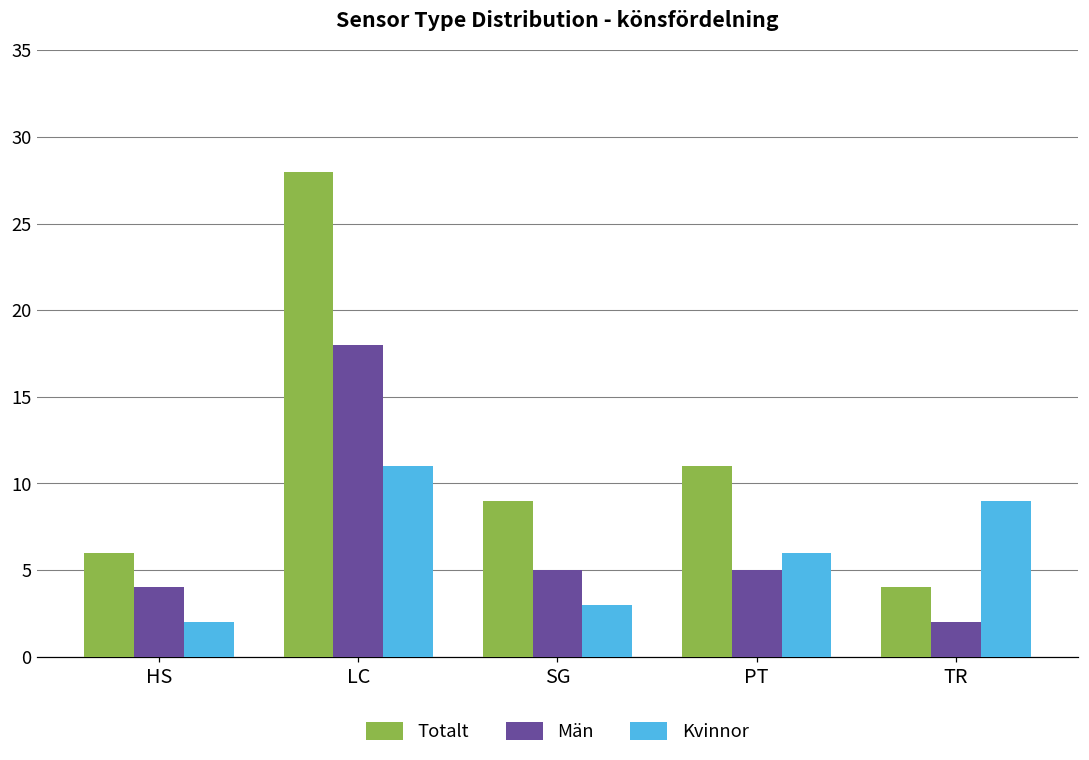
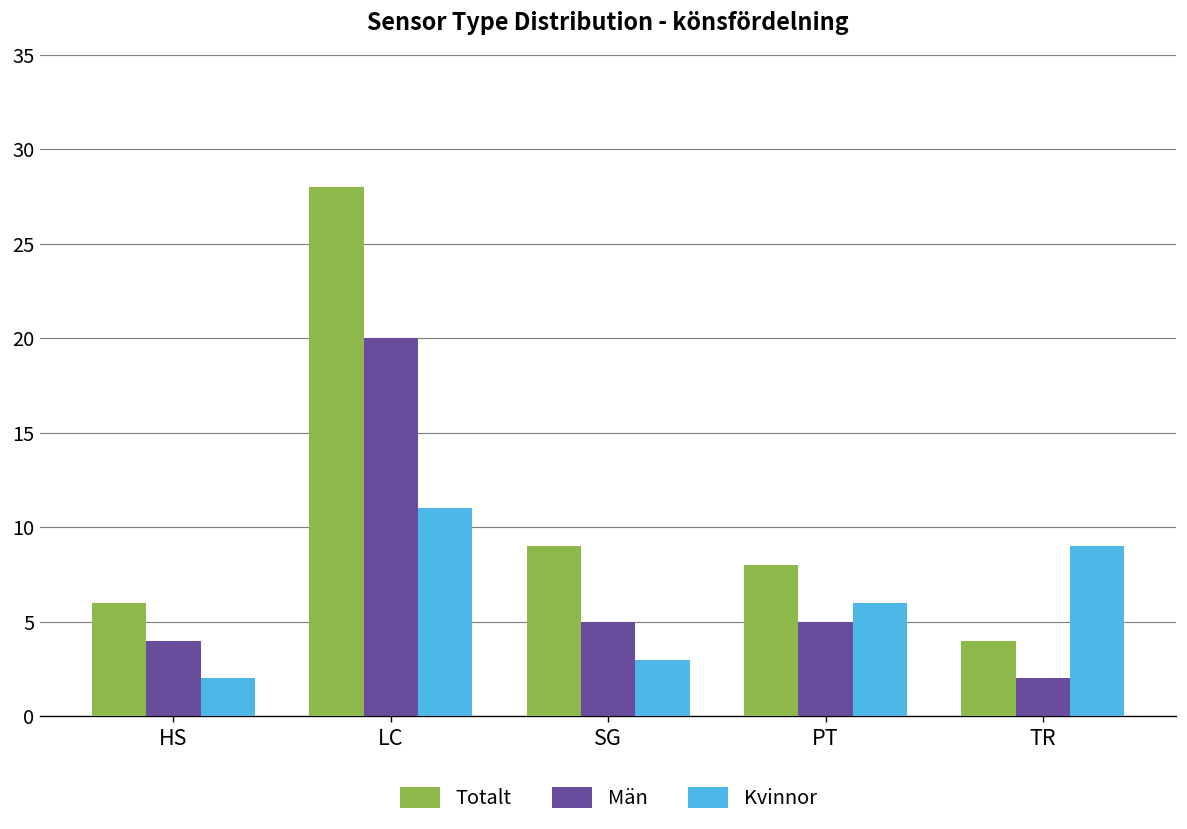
  {
    "Totalt": {
      "HS": 6,
      "LC": 28,
      "SG": 9,
-     "PT": 11,
+     "PT": 8,
      "TR": 4
    },
    "Män": {
      "HS": 4,
-     "LC": 18,
+     "LC": 20,
      "SG": 5,
      "PT": 5,
      "TR": 2
    },
    "Kvinnor": {
      "HS": 2,
      "LC": 11,
      "SG": 3,
      "PT": 6,
      "TR": 9
    }
  }
